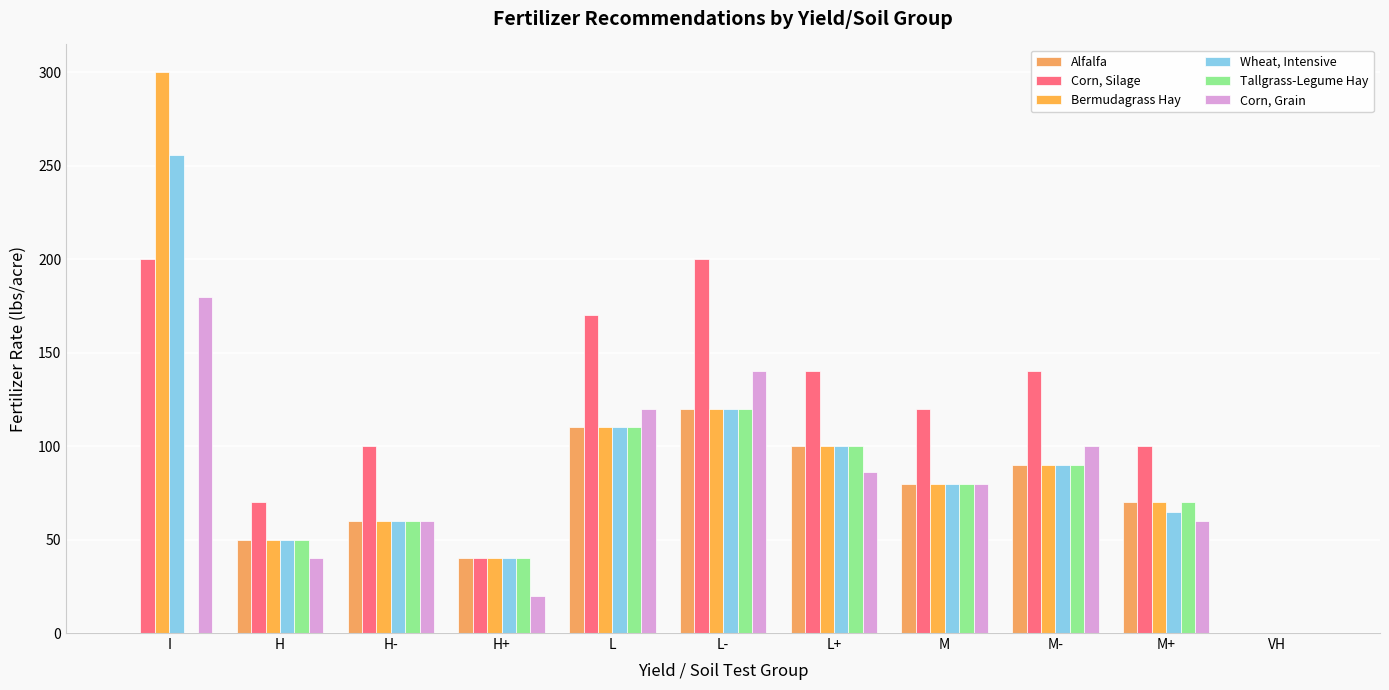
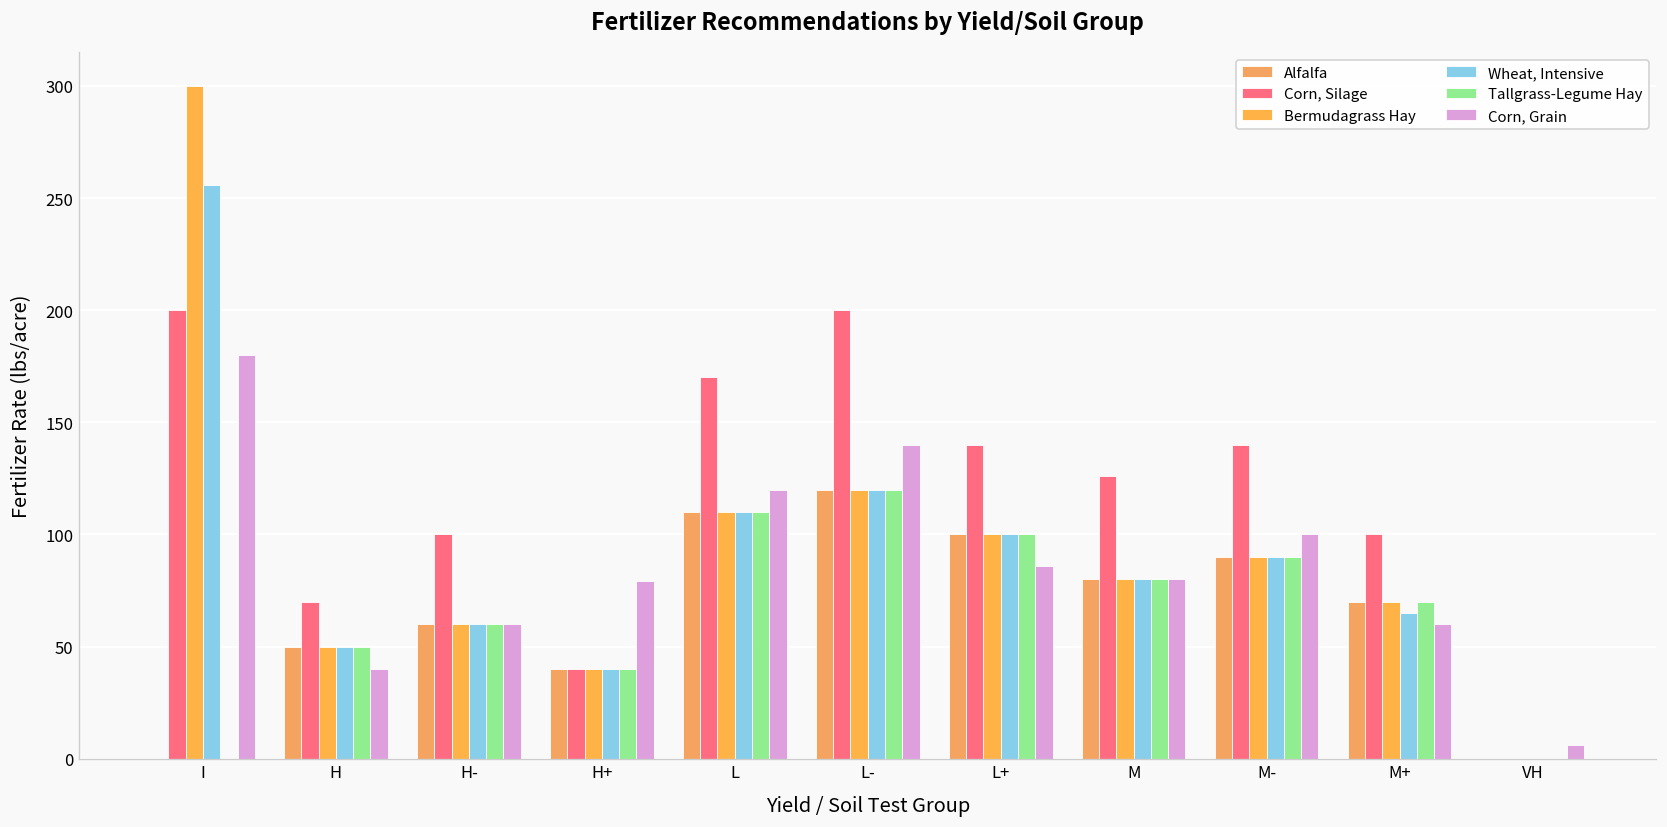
  {
    "Corn, Silage": {
      "I": 200,
      "H": 70,
      "H-": 100,
      "H+": 40,
      "L": 170,
      "L-": 200,
      "L+": 140,
-     "M": 120,
+     "M": 126,
      "M-": 140,
      "M+": 100,
      "VH": 0
    },
    "Wheat, Intensive": {
      "I": 256,
      "H": 50,
      "H-": 60,
      "H+": 40,
      "L": 110,
      "L-": 120,
      "L+": 100,
      "M": 80,
      "M-": 90,
      "M+": 65,
      "VH": 0
    },
    "Tallgrass-Legume Hay": {
      "I": 0,
      "H": 50,
      "H-": 60,
      "H+": 40,
      "L": 110,
      "L-": 120,
      "L+": 100,
      "M": 80,
      "M-": 90,
      "M+": 70,
      "VH": 0
    },
    "Corn, Grain": {
      "I": 180,
      "H": 40,
      "H-": 60,
-     "H+": 20,
+     "H+": 79,
      "L": 120,
      "L-": 140,
      "L+": 86,
      "M": 80,
      "M-": 100,
      "M+": 60,
-     "VH": 0
+     "VH": 6
    }
  }
